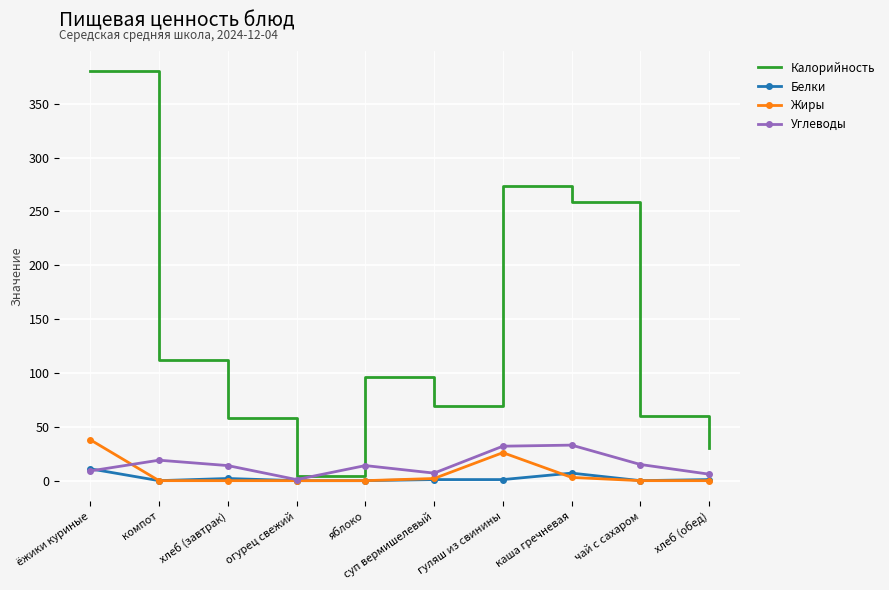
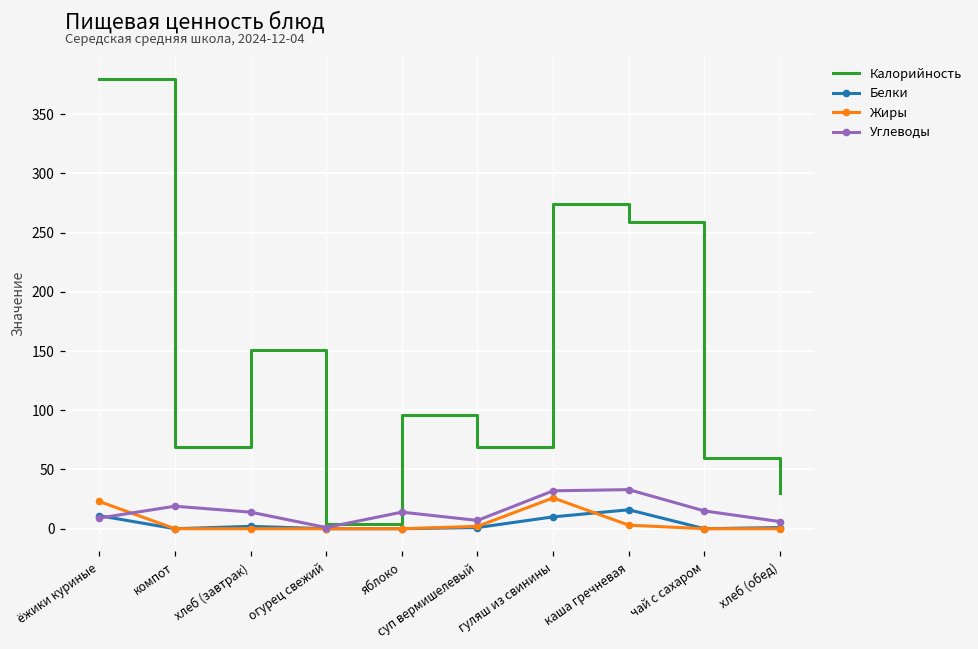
  {
    "Калорийность": {
      "ёжики куриные": 380,
-     "компот": 112,
-     "хлеб (завтрак)": 58,
+     "компот": 69,
+     "хлеб (завтрак)": 151,
      "огурец свежий": 4,
      "яблоко": 96,
      "суп вермишелевый": 69,
      "гуляш из свинины": 274,
      "каша гречневая": 259,
      "чай с сахаром": 60,
      "хлеб (обед)": 30
    },
    "Белки": {
-     "гуляш из свинины": 1,
-     "каша гречневая": 7
+     "гуляш из свинины": 10,
+     "каша гречневая": 16
    },
    "Жиры": {
-     "ёжики куриные": 38,
+     "ёжики куриные": 23,
      "гуляш из свинины": 26,
      "каша гречневая": 3
    },
    "Углеводы": {
      "компот": 19,
      "хлеб (завтрак)": 14,
      "яблоко": 14,
      "суп вермишелевый": 7,
      "гуляш из свинины": 32,
      "каша гречневая": 33,
      "чай с сахаром": 15,
      "хлеб (обед)": 6
    }
  }
